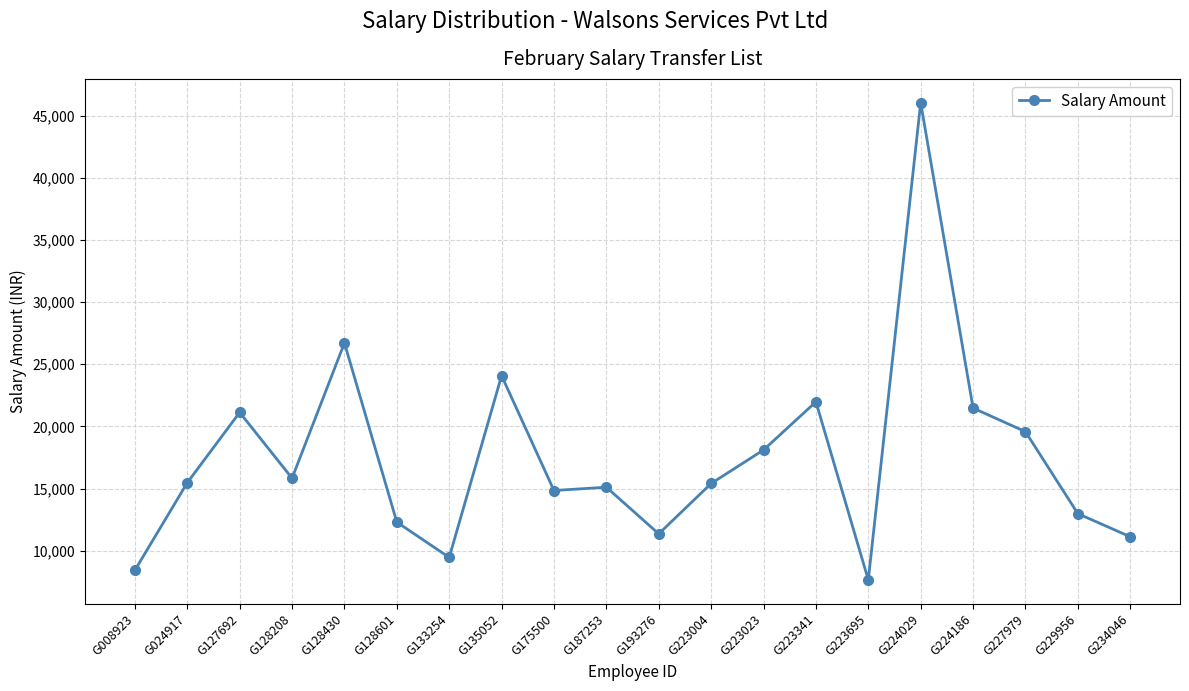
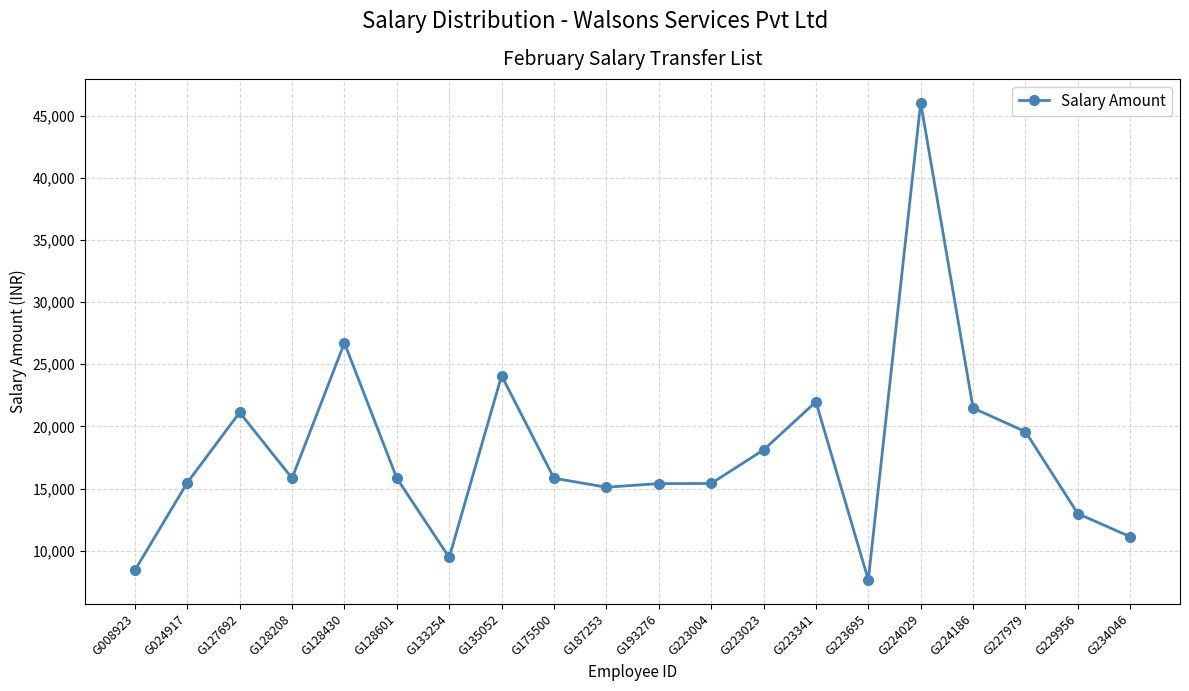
  {
    "G008923": "8,400",
    "G024917": "15,500",
    "G127692": "21,100",
    "G128208": "15,800",
    "G128430": "26,700",
-   "G128601": "12,300",
+   "G128601": "15,800",
    "G133254": "9,500",
    "G135052": "24,100",
-   "G175500": "14,800",
+   "G175500": "15,800",
    "G187253": "15,100",
-   "G193276": "11,400",
+   "G193276": "15,400",
    "G223004": "15,400",
    "G223023": "18,100",
    "G223341": "22,000",
    "G223695": "7,700",
    "G224029": "46,000",
    "G224186": "21,500",
    "G227979": "19,600",
    "G229956": "13,000",
    "G234046": "11,100"
  }
